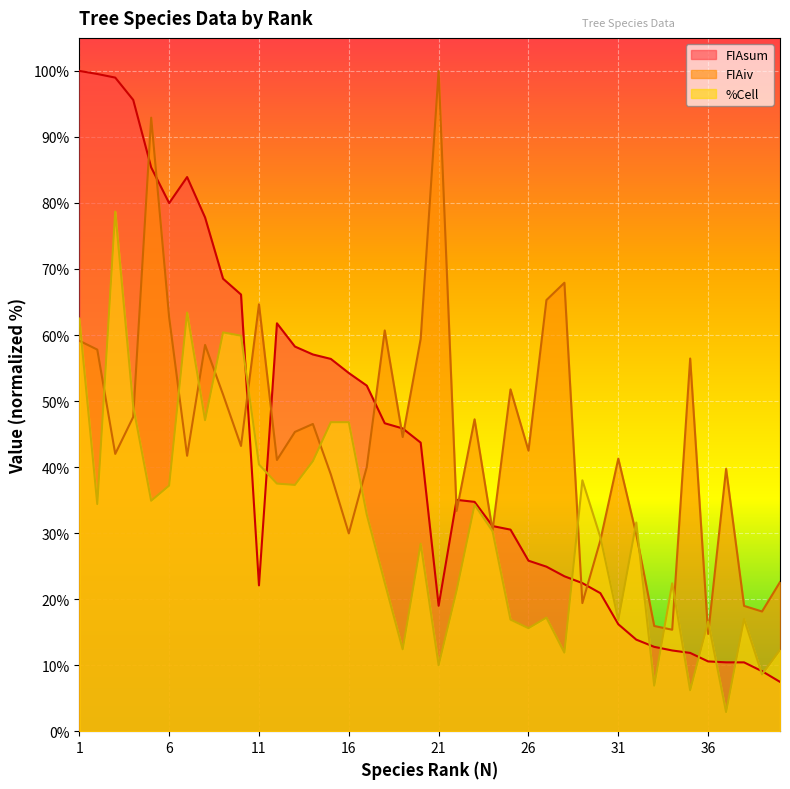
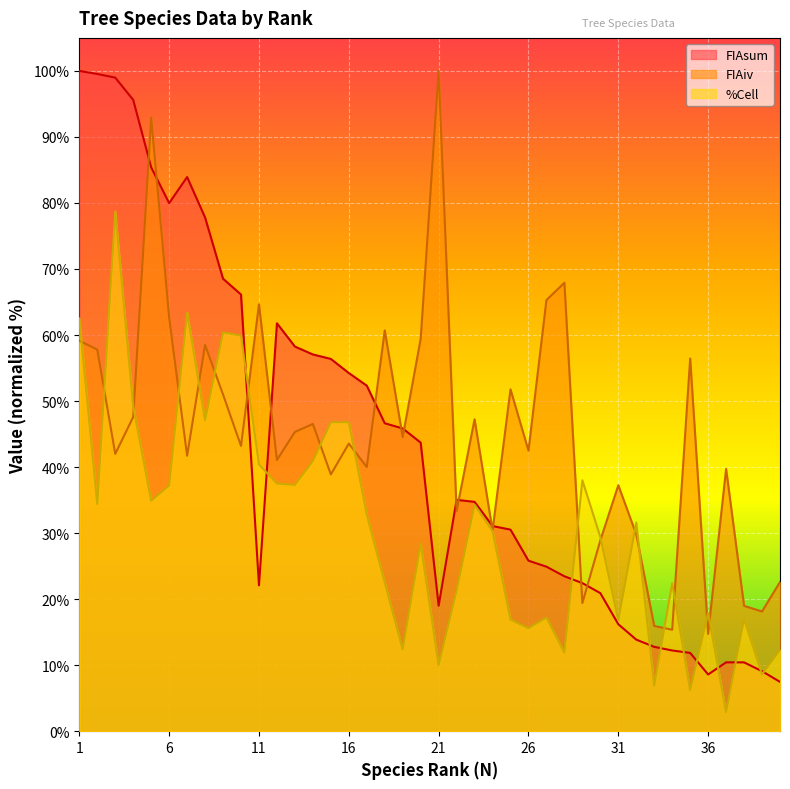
  {
    "FIAsum": {
      "1": "100%",
      "6": "80%",
      "11": "22%",
      "16": "54%",
      "21": "19%",
      "26": "26%",
      "31": "16%",
-     "36": "11%"
+     "36": "9%"
    },
    "FIAiv": {
      "1": "59%",
      "6": "63%",
      "11": "65%",
-     "16": "30%",
+     "16": "44%",
      "21": "100%",
      "26": "42%",
-     "31": "41%",
+     "31": "37%",
      "36": "15%"
    },
    "%Cell": {
      "1": "63%",
      "6": "37%",
      "11": "40%",
      "16": "47%",
      "21": "10%",
      "26": "16%",
      "31": "17%",
-     "36": "17%"
+     "36": "18%"
    }
  }
